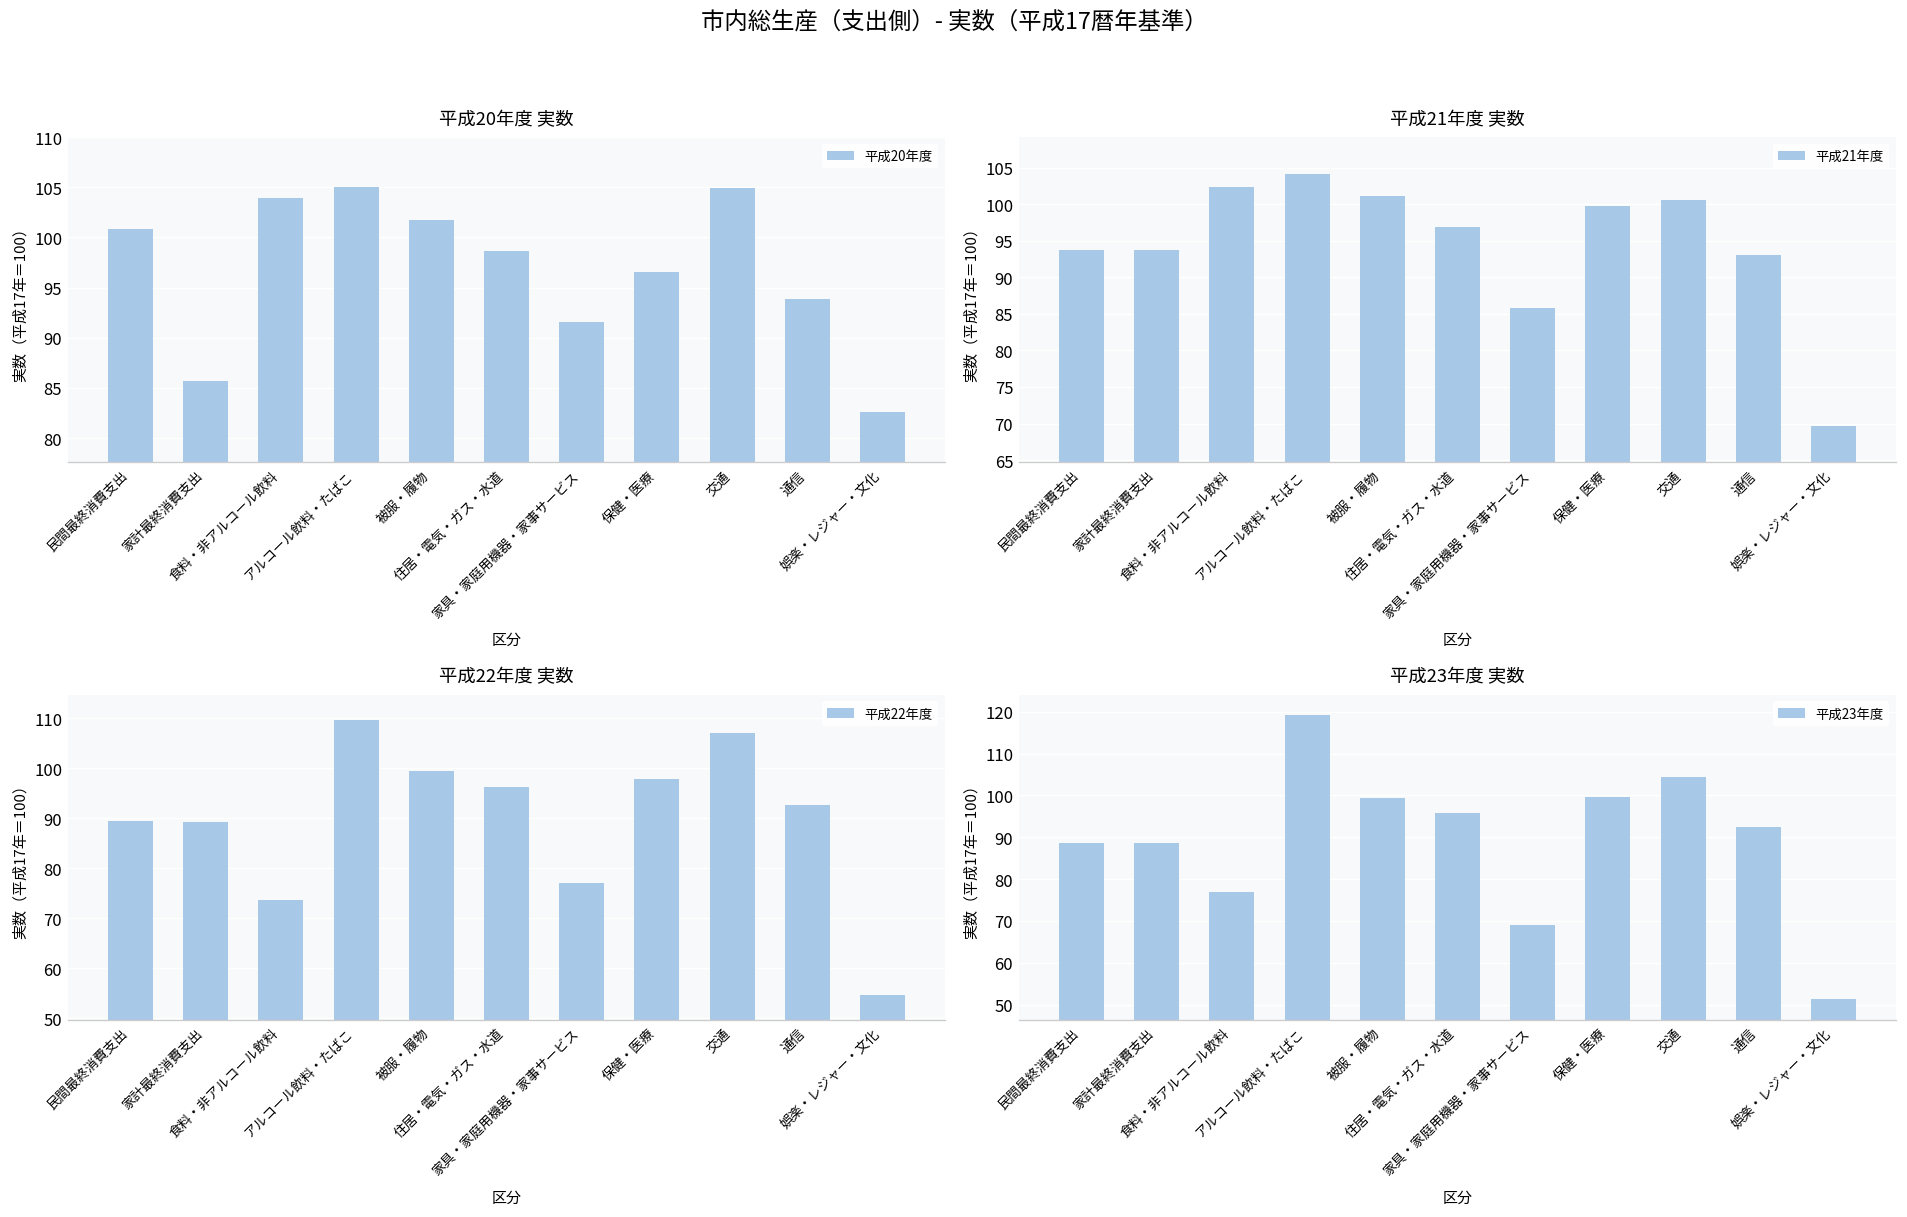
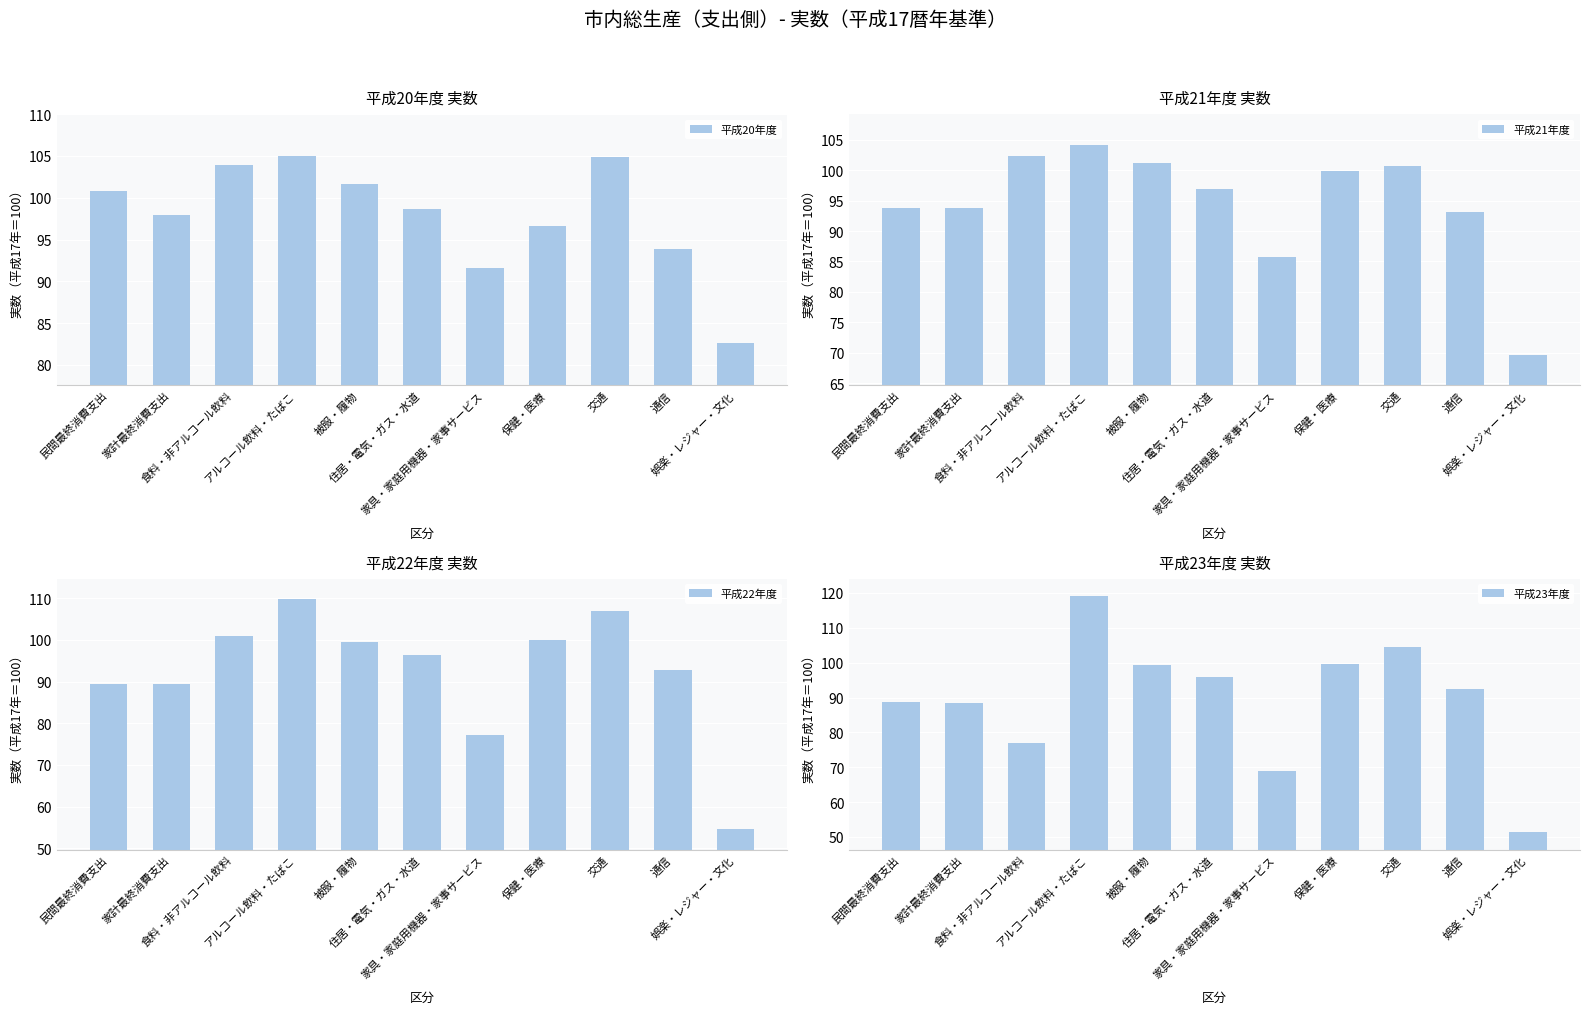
  {
    "平成20年度 実数": {
      "民間最終消費支出": 101,
-     "家計最終消費支出": 86,
+     "家計最終消費支出": 98,
      "食料・非アルコール飲料": 104,
      "アルコール飲料・たばこ": 105,
      "被服・履物": 102,
      "住居・電気・ガス・水道": 99,
      "家具・家庭用機器・家事サービス": 92,
      "保健・医療": 97,
      "交通": 105,
      "通信": 94,
      "娯楽・レジャー・文化": 83
    },
    "平成21年度 実数": {
      "民間最終消費支出": 94,
      "家計最終消費支出": 94,
      "食料・非アルコール飲料": 102,
      "アルコール飲料・たばこ": 104,
      "被服・履物": 101,
      "住居・電気・ガス・水道": 97,
      "家具・家庭用機器・家事サービス": 86,
      "保健・医療": 100,
      "交通": 101,
      "通信": 93,
      "娯楽・レジャー・文化": 70
    },
    "平成22年度 実数": {
      "民間最終消費支出": 89,
      "家計最終消費支出": 89,
-     "食料・非アルコール飲料": 74,
+     "食料・非アルコール飲料": 101,
      "アルコール飲料・たばこ": 110,
      "被服・履物": 99,
      "住居・電気・ガス・水道": 96,
      "家具・家庭用機器・家事サービス": 77,
-     "保健・医療": 98,
+     "保健・医療": 100,
      "交通": 107,
      "通信": 93,
      "娯楽・レジャー・文化": 55
    },
    "平成23年度 実数": {
      "民間最終消費支出": 89,
      "家計最終消費支出": 89,
      "食料・非アルコール飲料": 77,
      "アルコール飲料・たばこ": 119,
      "被服・履物": 99,
      "住居・電気・ガス・水道": 96,
      "家具・家庭用機器・家事サービス": 69,
      "保健・医療": 100,
      "交通": 104,
      "通信": 92,
      "娯楽・レジャー・文化": 51
    }
  }
